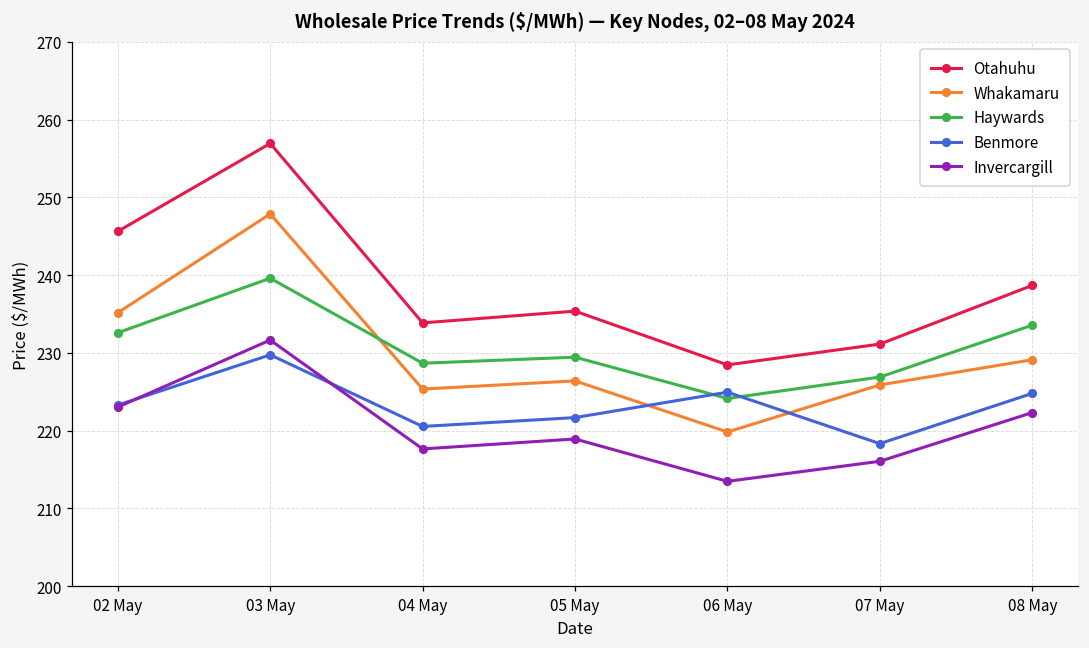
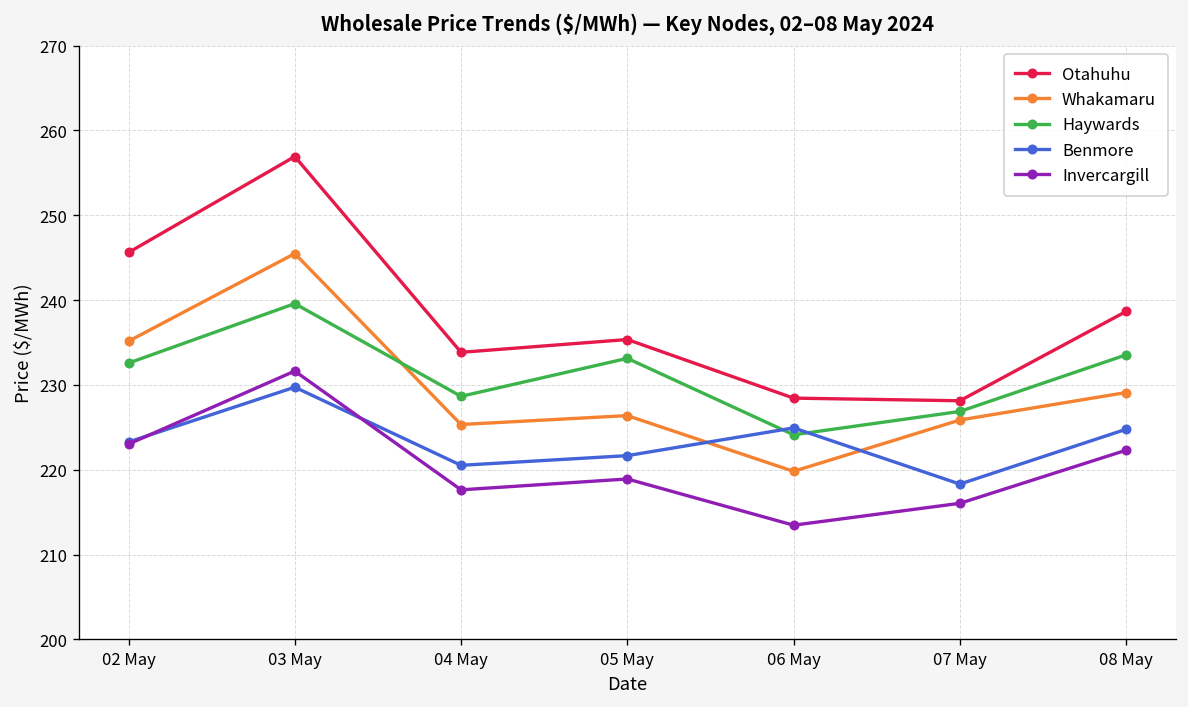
  {
    "Otahuhu": {
      "02 May": 246,
      "03 May": 257,
      "04 May": 234,
      "05 May": 235,
      "06 May": 228,
-     "07 May": 231,
+     "07 May": 228,
      "08 May": 239
    },
    "Whakamaru": {
      "02 May": 235,
-     "03 May": 248,
+     "03 May": 245,
      "04 May": 225,
      "05 May": 226,
      "06 May": 220,
      "07 May": 226,
      "08 May": 229
    },
    "Haywards": {
      "02 May": 233,
      "03 May": 240,
      "04 May": 229,
-     "05 May": 229,
+     "05 May": 233,
      "06 May": 224,
      "07 May": 227,
      "08 May": 234
    },
    "Benmore": {
      "03 May": 230,
      "04 May": 221,
      "05 May": 222,
      "06 May": 225,
      "07 May": 218,
      "08 May": 225
    },
    "Invercargill": {
      "03 May": 232,
      "04 May": 218,
      "05 May": 219,
      "06 May": 213,
      "07 May": 216,
      "08 May": 222
    }
  }
